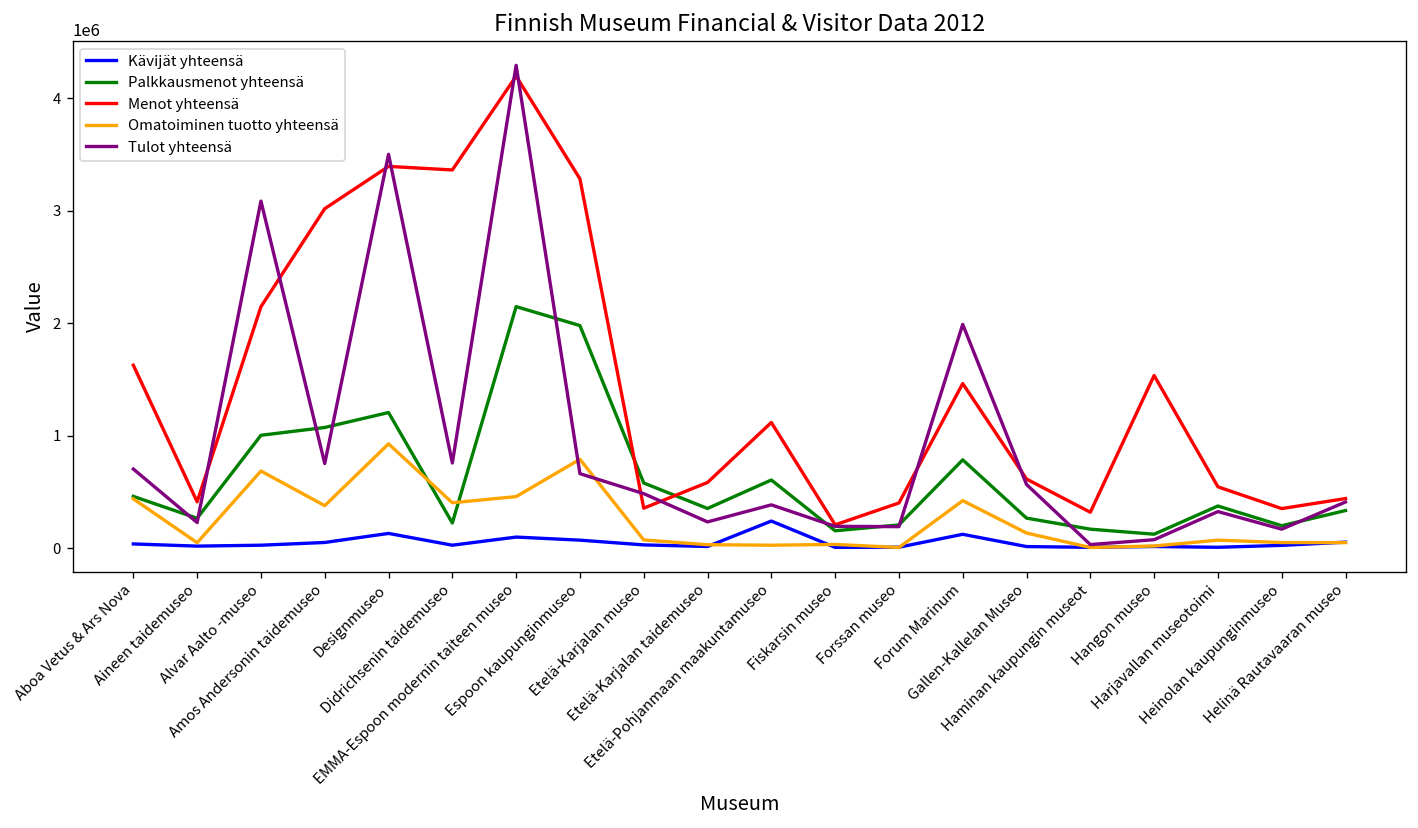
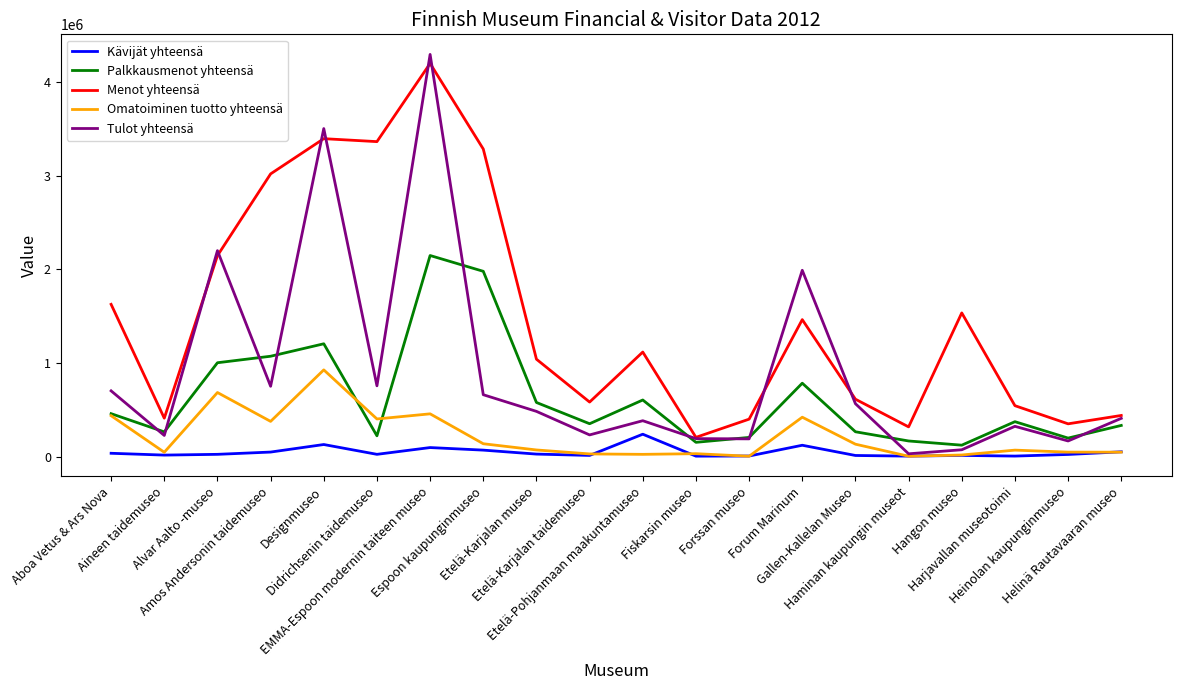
  {
    "Kävijät yhteensä": {
      "Aboa Vetus & Ars Nova": 0,
      "Aineen taidemuseo": 0,
      "Alvar Aalto -museo": 0,
      "Amos Andersonin taidemuseo": 0,
      "Designmuseo": 100000,
      "Didrichsenin taidemuseo": 0,
      "EMMA-Espoon modernin taiteen museo": 100000,
      "Espoon kaupunginmuseo": 100000,
      "Etelä-Karjalan museo": 0,
      "Etelä-Pohjanmaan maakuntamuseo": 200000,
      "Forum Marinum": 100000,
      "Gallen-Kallelan Museo": 0,
      "Harjavallan museotoimi": 0
    },
    "Palkkausmenot yhteensä": {
      "Aineen taidemuseo": 300000,
      "Alvar Aalto -museo": 1000000,
      "Amos Andersonin taidemuseo": 1100000,
      "Designmuseo": 1200000,
      "Didrichsenin taidemuseo": 200000,
      "EMMA-Espoon modernin taiteen museo": 2100000,
      "Espoon kaupunginmuseo": 2000000,
      "Etelä-Karjalan museo": 600000,
      "Etelä-Karjalan taidemuseo": 400000,
      "Etelä-Pohjanmaan maakuntamuseo": 600000,
      "Fiskarsin museo": 200000,
      "Forum Marinum": 800000,
      "Gallen-Kallelan Museo": 300000,
      "Haminan kaupungin museot": 200000,
      "Hangon museo": 100000,
      "Harjavallan museotoimi": 400000,
      "Heinolan kaupunginmuseo": 200000,
      "Helinä Rautavaaran museo": 300000
    },
    "Menot yhteensä": {
      "Aboa Vetus & Ars Nova": 1600000,
      "Aineen taidemuseo": 400000,
      "Alvar Aalto -museo": 2100000,
      "Amos Andersonin taidemuseo": 3000000,
      "Designmuseo": 3400000,
      "Didrichsenin taidemuseo": 3400000,
      "EMMA-Espoon modernin taiteen museo": 4200000,
      "Espoon kaupunginmuseo": 3300000,
-     "Etelä-Karjalan museo": 400000,
+     "Etelä-Karjalan museo": 1000000,
      "Etelä-Karjalan taidemuseo": 600000,
      "Etelä-Pohjanmaan maakuntamuseo": 1100000,
      "Forssan museo": 400000,
      "Forum Marinum": 1500000,
      "Gallen-Kallelan Museo": 600000,
      "Haminan kaupungin museot": 300000,
      "Hangon museo": 1500000,
      "Harjavallan museotoimi": 500000,
      "Heinolan kaupunginmuseo": 400000,
      "Helinä Rautavaaran museo": 400000
    },
    "Omatoiminen tuotto yhteensä": {
      "Aineen taidemuseo": 0,
      "Alvar Aalto -museo": 700000,
      "Amos Andersonin taidemuseo": 400000,
      "Designmuseo": 900000,
      "Didrichsenin taidemuseo": 400000,
      "EMMA-Espoon modernin taiteen museo": 500000,
-     "Espoon kaupunginmuseo": 800000,
+     "Espoon kaupunginmuseo": 100000,
      "Etelä-Karjalan museo": 100000,
      "Etelä-Pohjanmaan maakuntamuseo": 0,
      "Forum Marinum": 400000,
      "Gallen-Kallelan Museo": 100000,
      "Harjavallan museotoimi": 100000
    },
    "Tulot yhteensä": {
      "Aboa Vetus & Ars Nova": 700000,
      "Aineen taidemuseo": 200000,
-     "Alvar Aalto -museo": 3100000,
+     "Alvar Aalto -museo": 2200000,
      "Amos Andersonin taidemuseo": 800000,
      "Designmuseo": 3500000,
      "Didrichsenin taidemuseo": 800000,
      "EMMA-Espoon modernin taiteen museo": 4300000,
      "Espoon kaupunginmuseo": 700000,
      "Etelä-Karjalan museo": 500000,
      "Etelä-Karjalan taidemuseo": 200000,
      "Etelä-Pohjanmaan maakuntamuseo": 400000,
      "Forum Marinum": 2000000,
      "Gallen-Kallelan Museo": 600000,
      "Hangon museo": 100000,
      "Harjavallan museotoimi": 300000,
      "Heinolan kaupunginmuseo": 200000,
      "Helinä Rautavaaran museo": 400000
    }
  }
